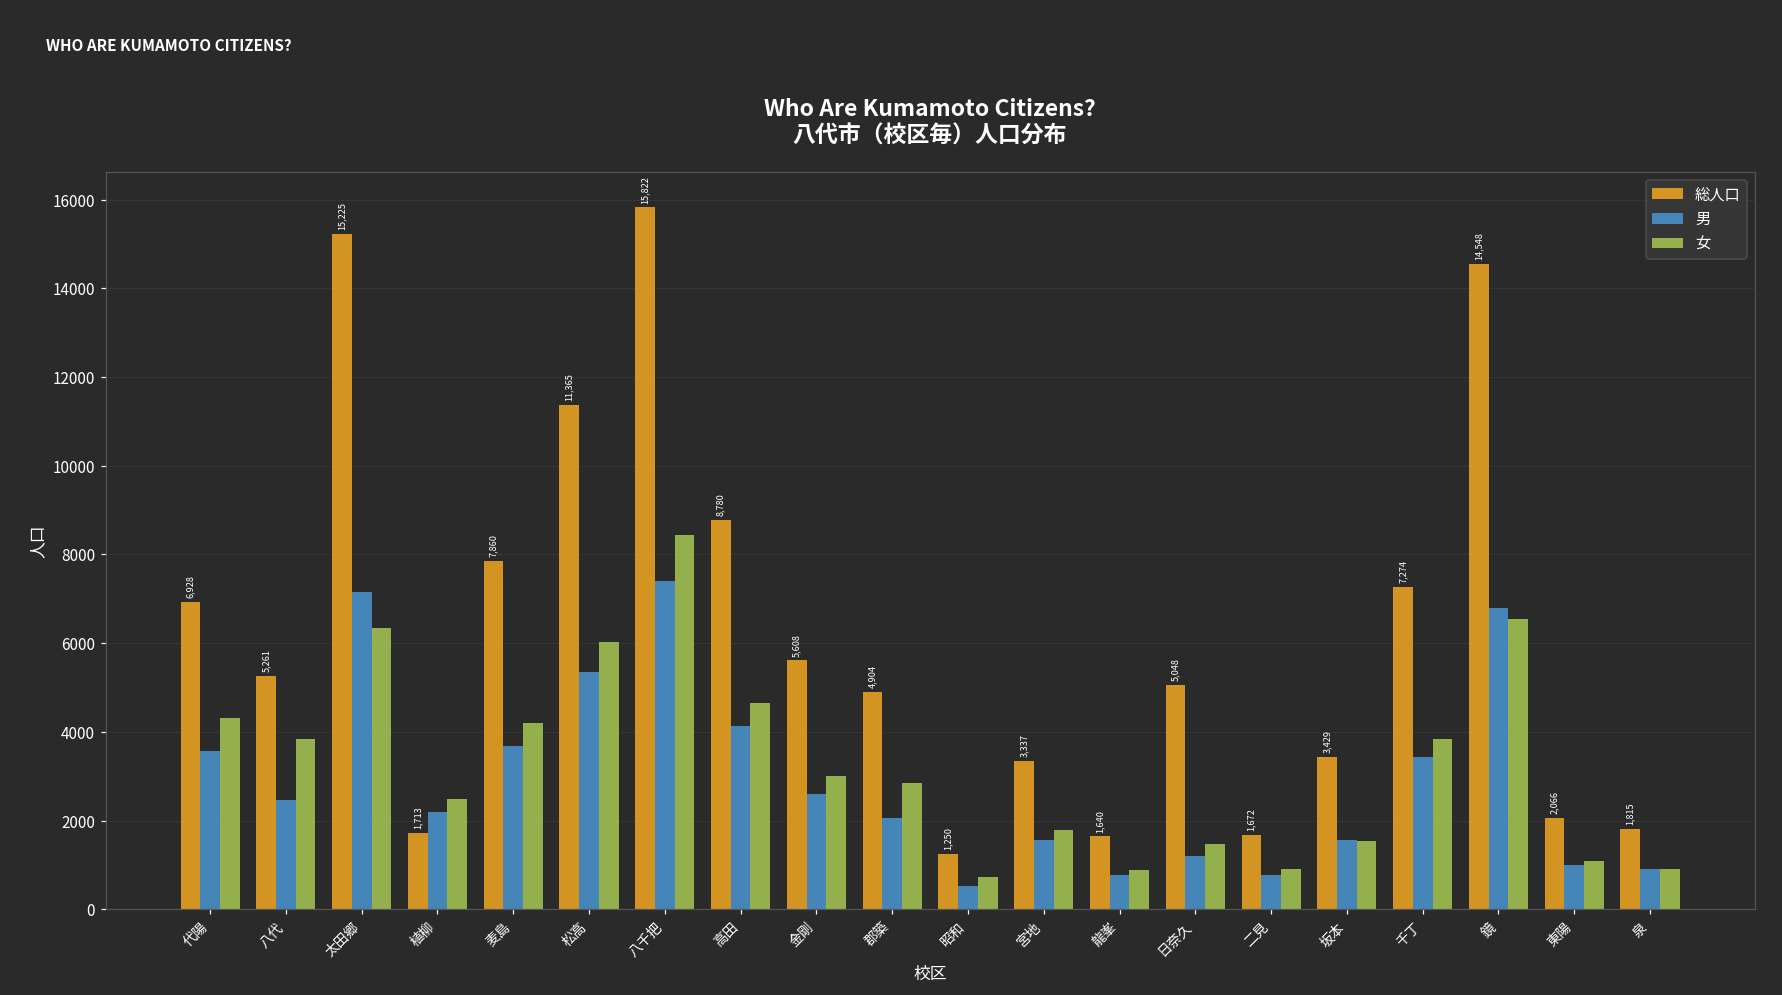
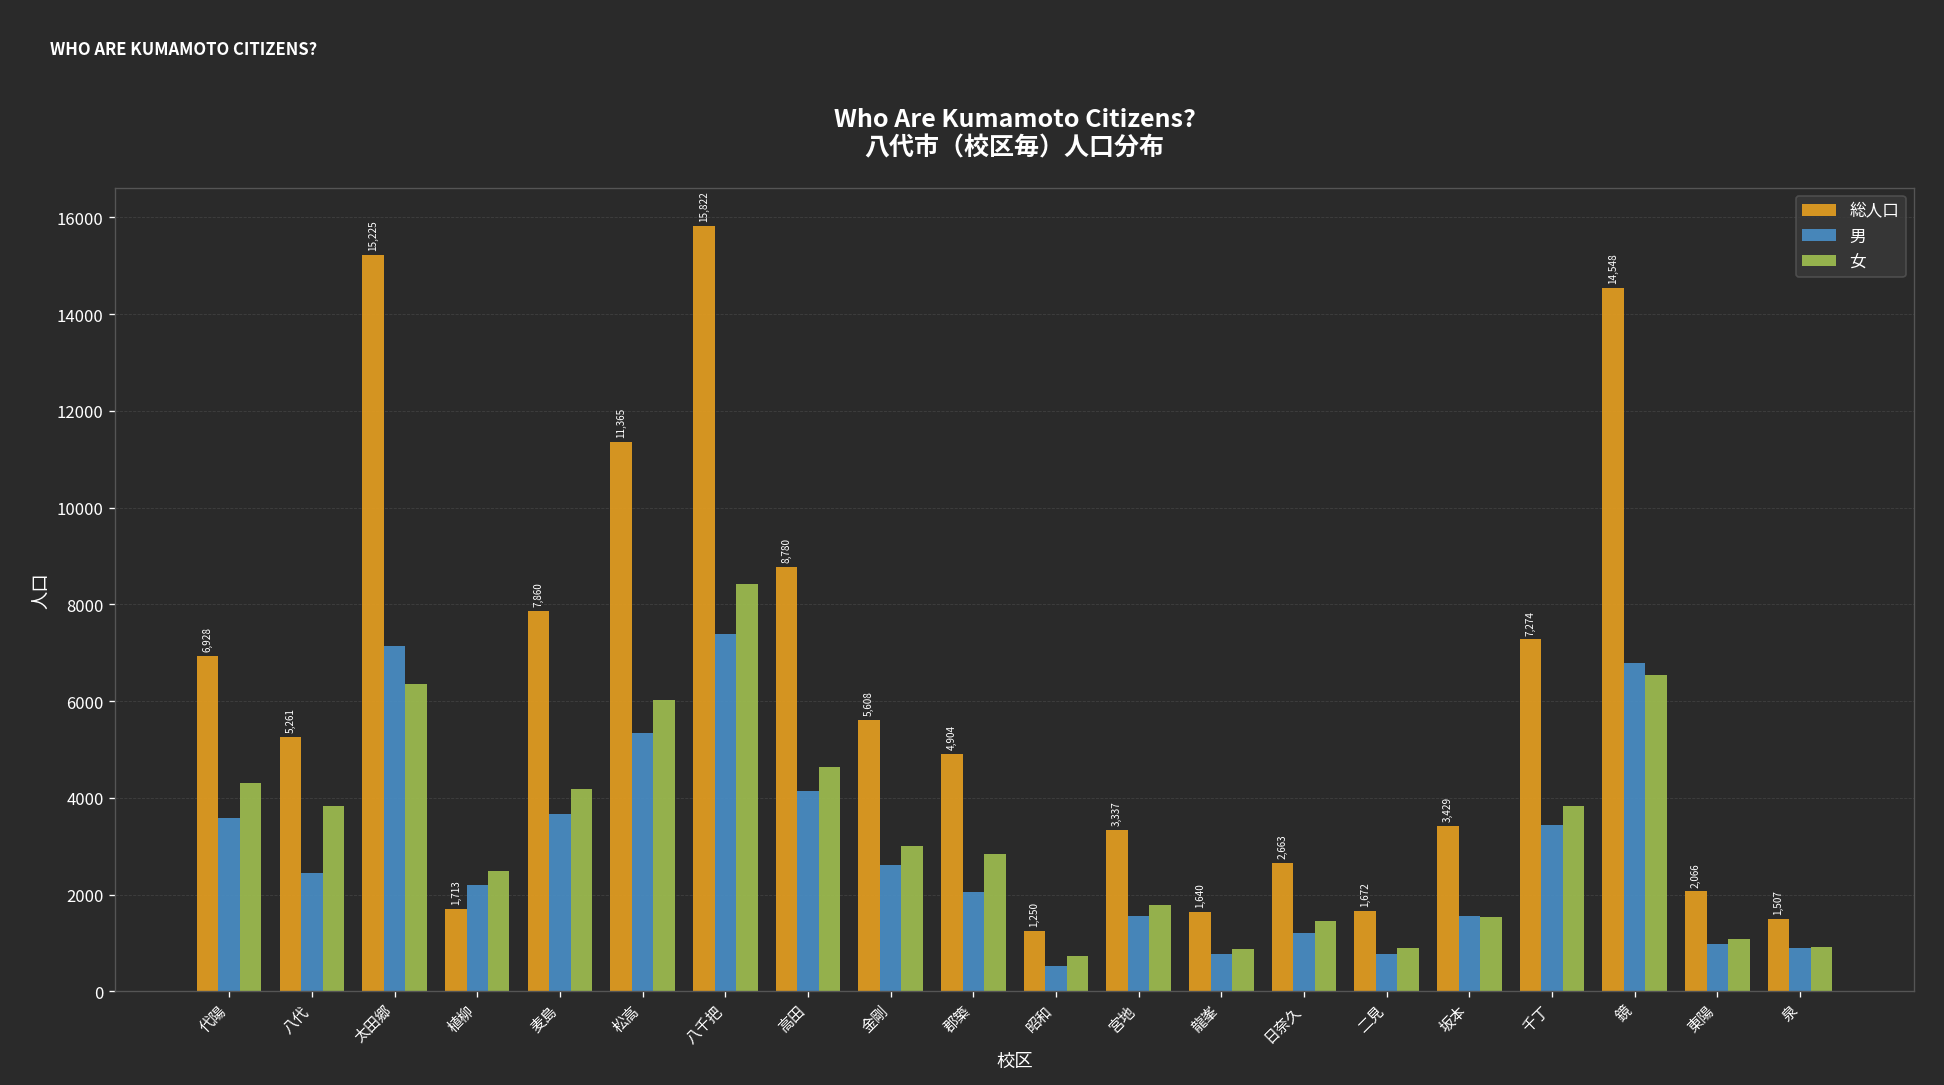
  {
    "総人口": {
      "代陽": "6,928",
      "八代": "5,261",
      "太田郷": "15,225",
      "植柳": "1,713",
      "麦島": "7,860",
      "松高": "11,365",
      "八千把": "15,822",
      "高田": "8,780",
      "金剛": "5,608",
      "郡築": "4,904",
      "昭和": "1,250",
      "宮地": "3,337",
      "龍峯": "1,640",
-     "日奈久": "5,048",
+     "日奈久": "2,663",
      "二見": "1,672",
      "坂本": "3,429",
      "千丁": "7,274",
      "鏡": "14,548",
      "東陽": "2,066",
-     "泉": "1,815"
+     "泉": "1,507"
    },
    "男": {
      "代陽": "3600",
      "八代": "2500",
      "太田郷": "7100",
      "植柳": "2200",
      "麦島": "3700",
      "松高": "5300",
      "八千把": "7400",
      "高田": "4100",
      "金剛": "2600",
      "郡築": "2100",
      "昭和": "500",
      "宮地": "1600",
      "龍峯": "800",
      "日奈久": "1200",
      "二見": "800",
      "坂本": "1600",
      "千丁": "3400",
      "鏡": "6800",
      "東陽": "1000",
      "泉": "900"
    },
    "女": {
      "代陽": "4300",
      "八代": "3800",
      "太田郷": "6300",
      "植柳": "2500",
      "麦島": "4200",
      "松高": "6000",
      "八千把": "8400",
      "高田": "4600",
      "金剛": "3000",
      "郡築": "2800",
      "昭和": "700",
      "宮地": "1800",
      "龍峯": "900",
      "日奈久": "1500",
      "二見": "900",
      "坂本": "1500",
      "千丁": "3800",
      "鏡": "6500",
      "東陽": "1100",
      "泉": "900"
    }
  }
